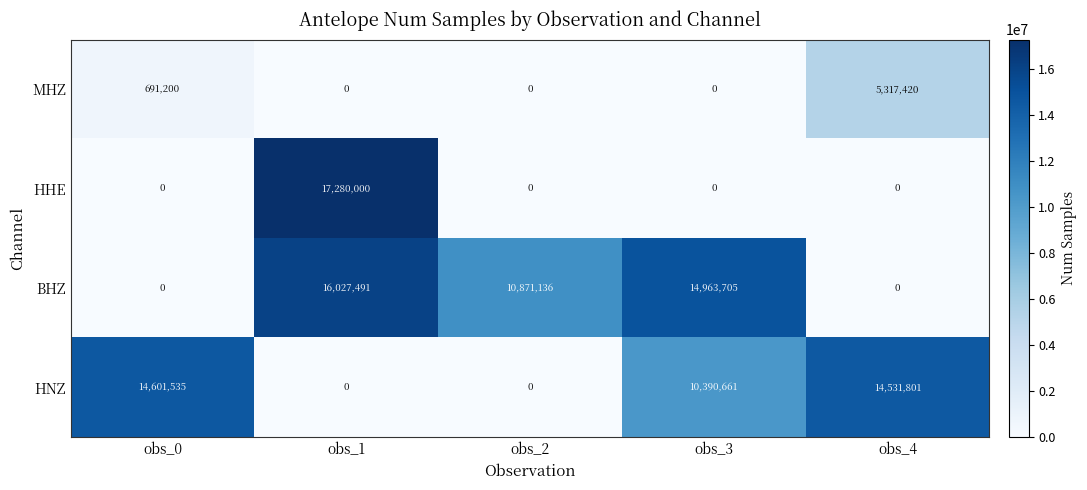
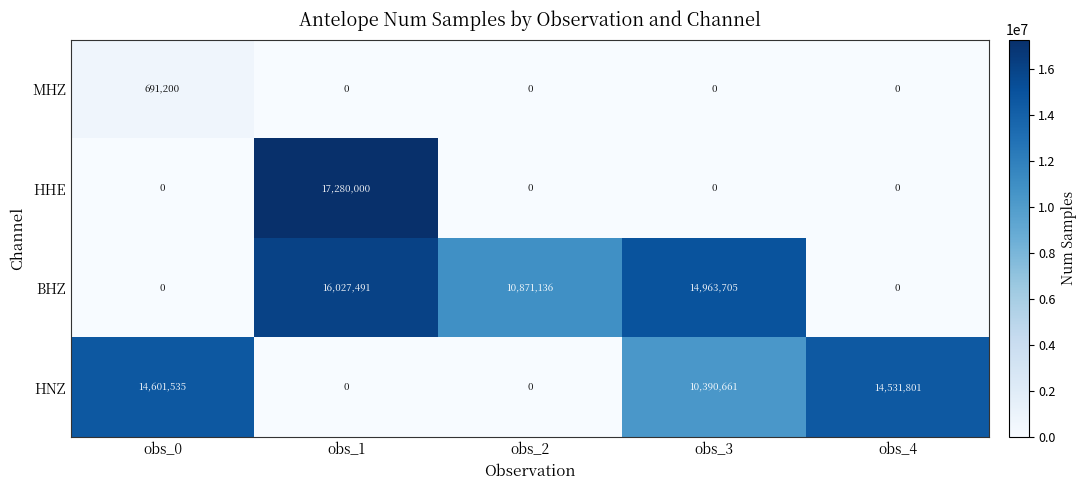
  {
    "MHZ": {
      "obs_0": "691,200",
      "obs_1": "0",
      "obs_2": "0",
      "obs_3": "0",
-     "obs_4": "5,317,420"
+     "obs_4": "0"
    },
    "HHE": {
      "obs_0": "0",
      "obs_1": "17,280,000",
      "obs_2": "0",
      "obs_3": "0",
      "obs_4": "0"
    },
    "BHZ": {
      "obs_0": "0",
      "obs_1": "16,027,491",
      "obs_2": "10,871,136",
      "obs_3": "14,963,705",
      "obs_4": "0"
    },
    "HNZ": {
      "obs_0": "14,601,535",
      "obs_1": "0",
      "obs_2": "0",
      "obs_3": "10,390,661",
      "obs_4": "14,531,801"
    }
  }
